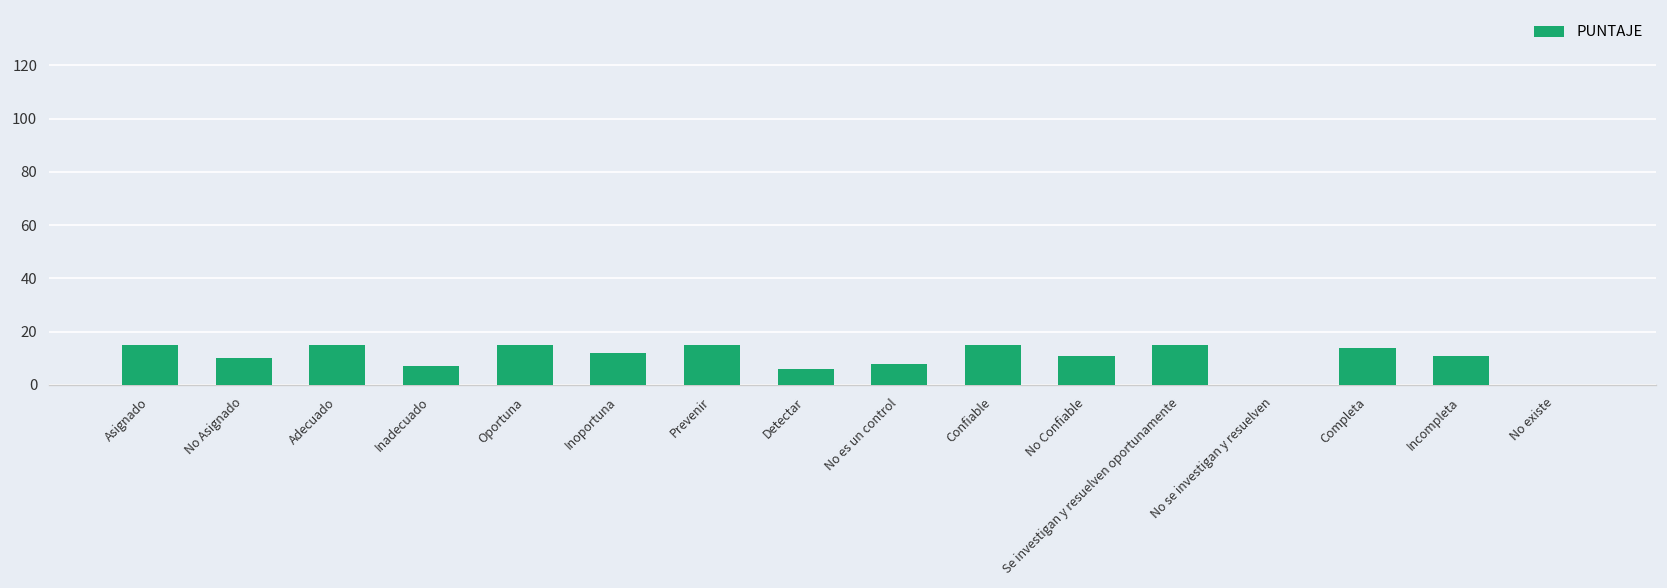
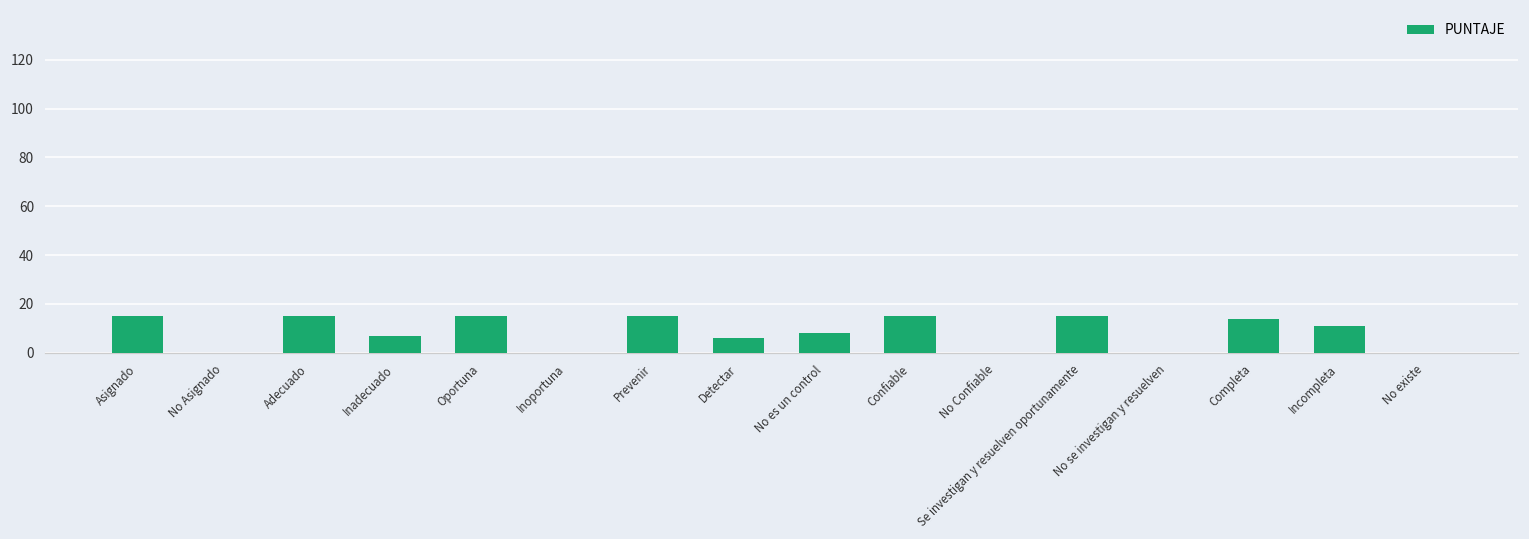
  {
    "Asignado": 15,
-   "No Asignado": 10,
+   "No Asignado": 0,
    "Adecuado": 15,
    "Inadecuado": 7,
    "Oportuna": 15,
-   "Inoportuna": 12,
+   "Inoportuna": 0,
    "Prevenir": 15,
    "Detectar": 6,
    "No es un control": 8,
    "Confiable": 15,
-   "No Confiable": 11,
+   "No Confiable": 0,
    "Se investigan y resuelven oportunamente": 15,
    "No se investigan y resuelven": 0,
    "Completa": 14,
    "Incompleta": 11,
    "No existe": 0
  }
